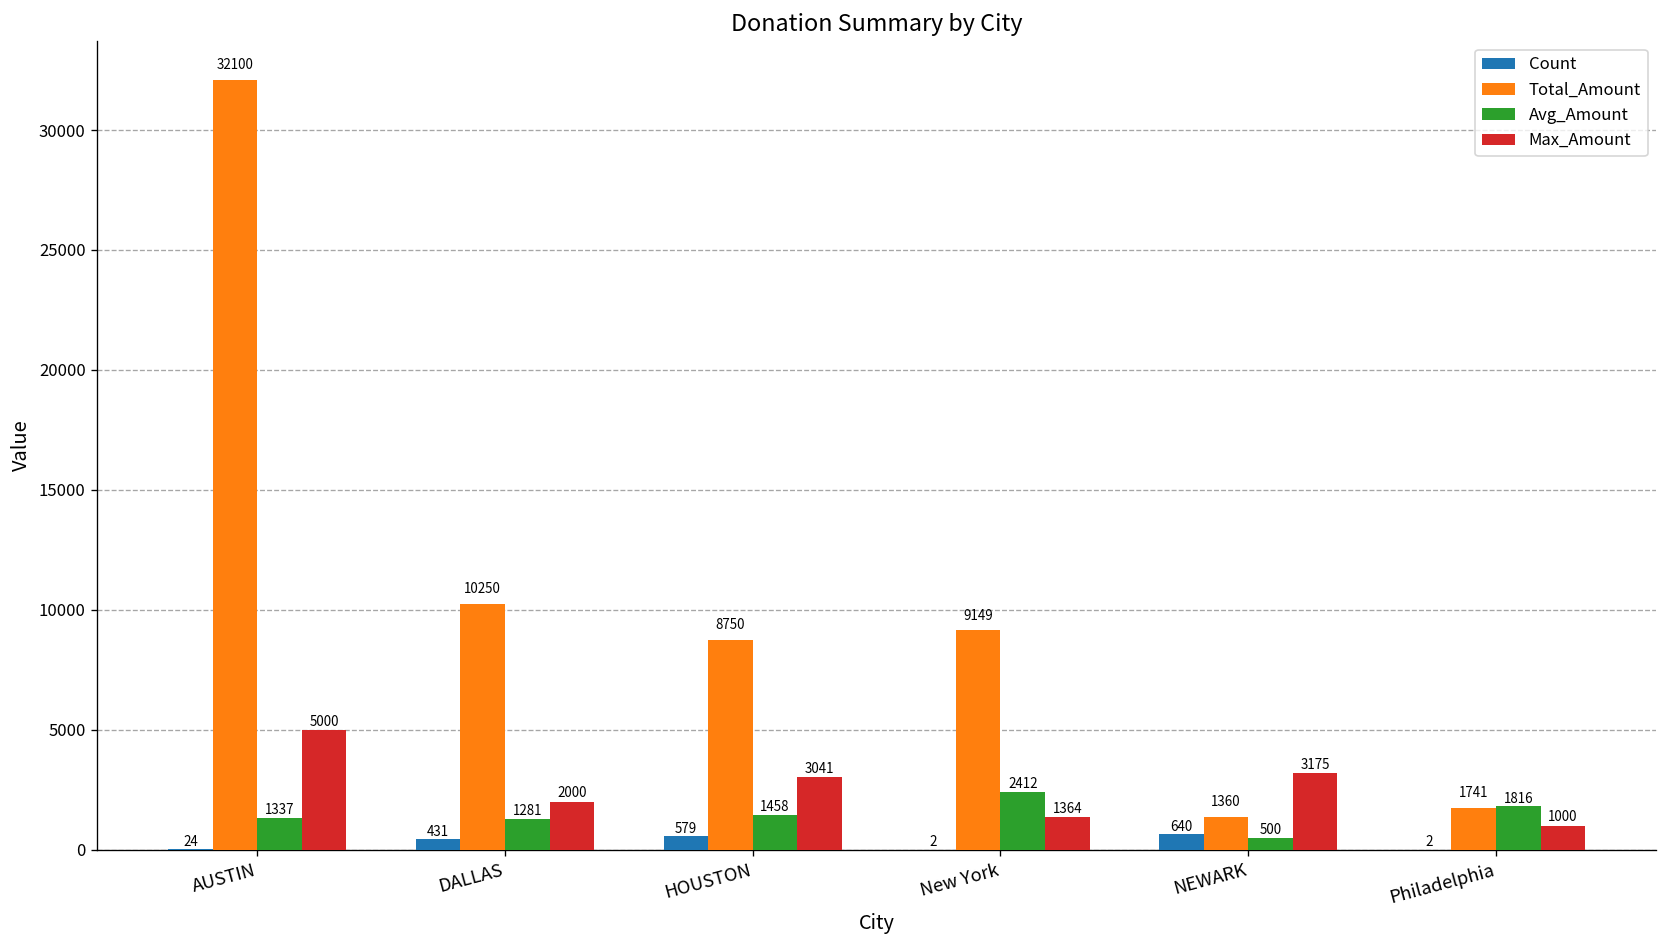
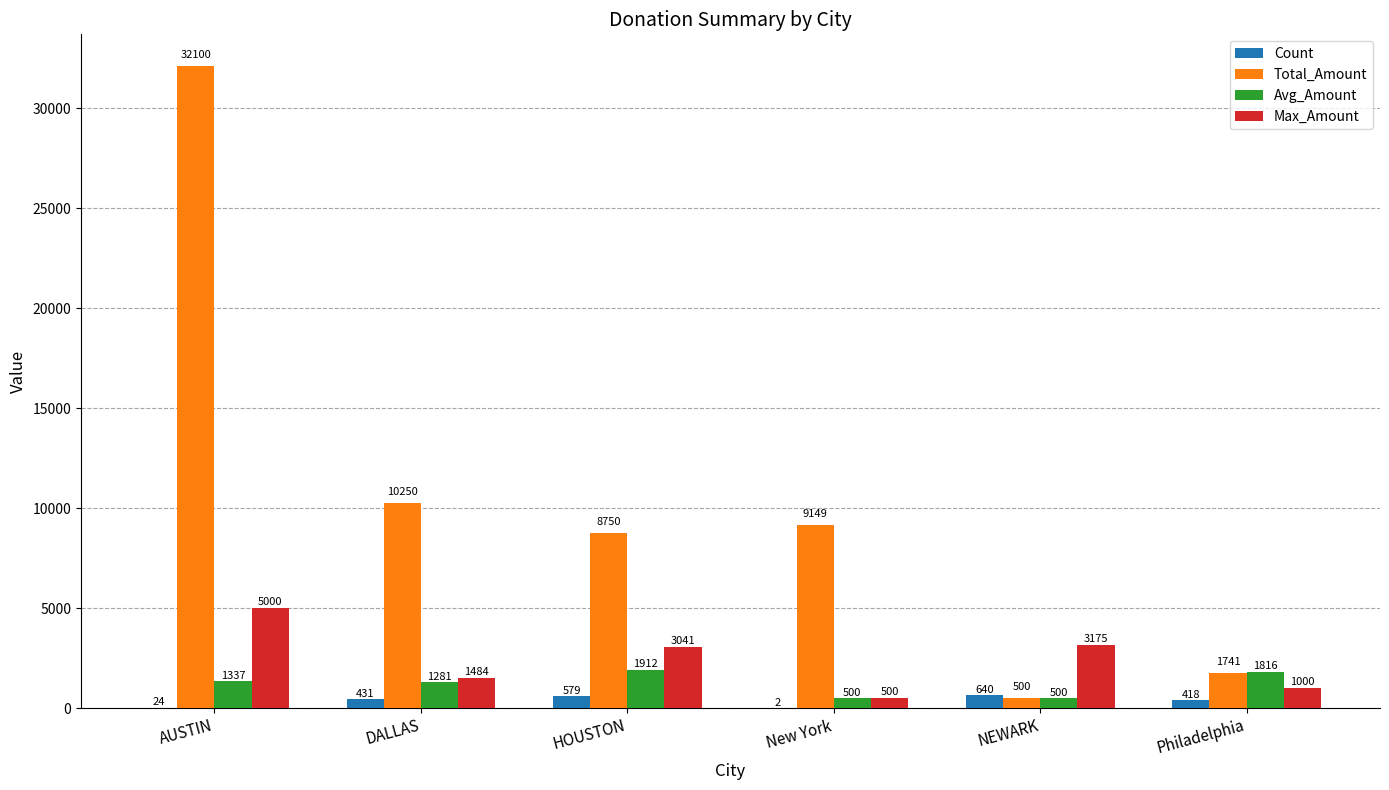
  {
    "Count": {
      "AUSTIN": 24,
      "DALLAS": 431,
      "HOUSTON": 579,
      "New York": 2,
      "NEWARK": 640,
-     "Philadelphia": 2
+     "Philadelphia": 418
    },
    "Total_Amount": {
      "AUSTIN": 32100,
      "DALLAS": 10250,
      "HOUSTON": 8750,
      "New York": 9149,
-     "NEWARK": 1360,
+     "NEWARK": 500,
      "Philadelphia": 1741
    },
    "Avg_Amount": {
      "AUSTIN": 1337,
      "DALLAS": 1281,
-     "HOUSTON": 1458,
-     "New York": 2412,
+     "HOUSTON": 1912,
+     "New York": 500,
      "NEWARK": 500,
      "Philadelphia": 1816
    },
    "Max_Amount": {
      "AUSTIN": 5000,
-     "DALLAS": 2000,
+     "DALLAS": 1484,
      "HOUSTON": 3041,
-     "New York": 1364,
+     "New York": 500,
      "NEWARK": 3175,
      "Philadelphia": 1000
    }
  }
